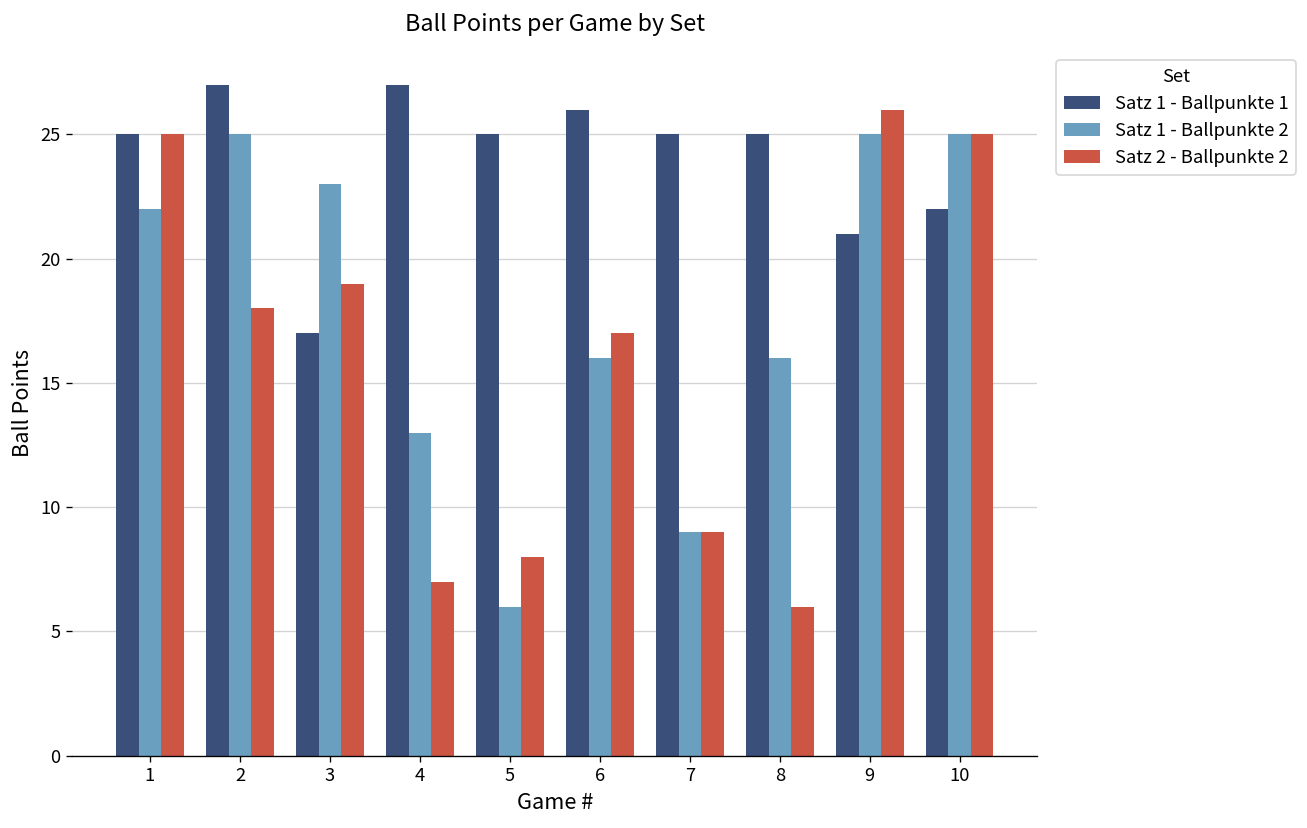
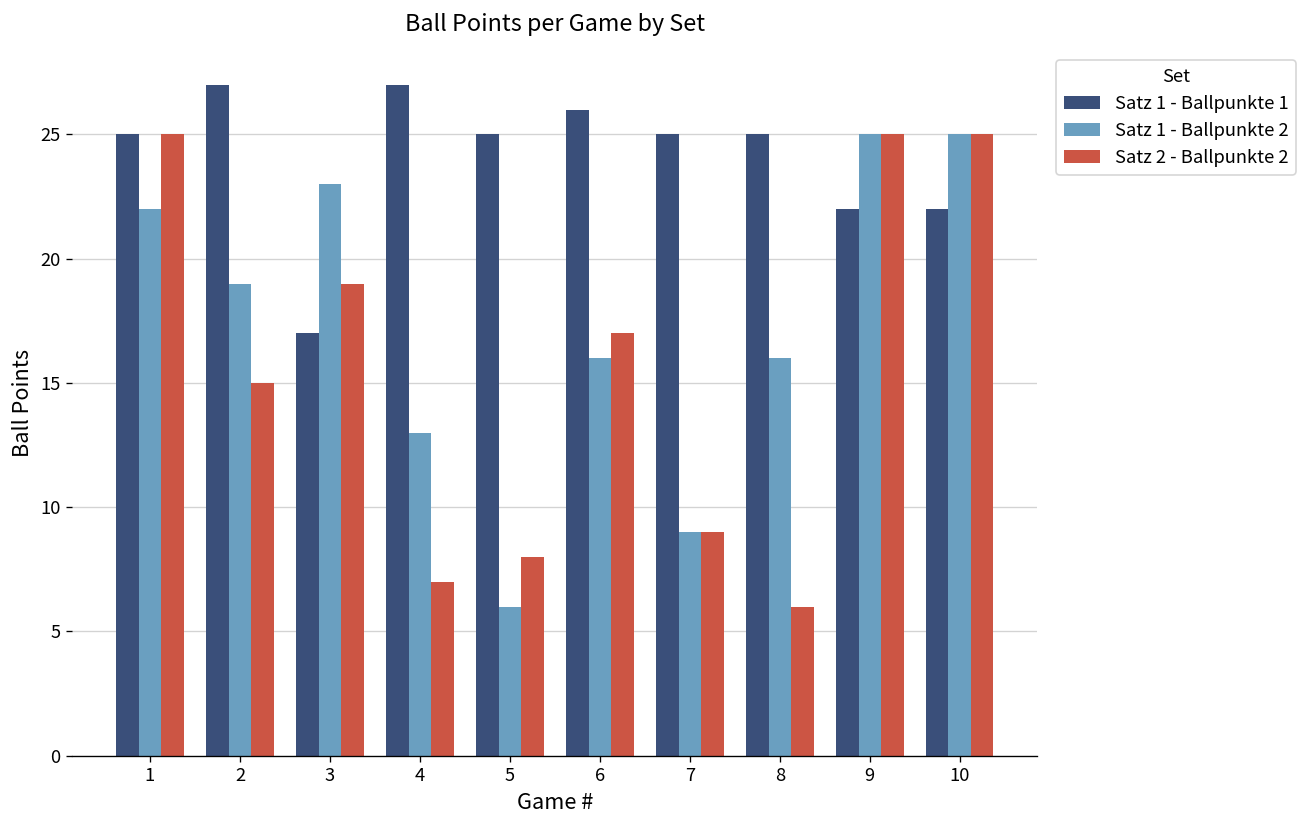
  {
    "Satz 1 - Ballpunkte 1": {
      "1": 25,
      "2": 27,
      "3": 17,
      "4": 27,
      "5": 25,
      "6": 26,
      "7": 25,
      "8": 25,
-     "9": 21,
+     "9": 22,
      "10": 22
    },
    "Satz 1 - Ballpunkte 2": {
      "1": 22,
-     "2": 25,
+     "2": 19,
      "3": 23,
      "4": 13,
      "5": 6,
      "6": 16,
      "7": 9,
      "8": 16,
      "9": 25,
      "10": 25
    },
    "Satz 2 - Ballpunkte 2": {
      "1": 25,
-     "2": 18,
+     "2": 15,
      "3": 19,
      "4": 7,
      "5": 8,
      "6": 17,
      "7": 9,
      "8": 6,
-     "9": 26,
+     "9": 25,
      "10": 25
    }
  }
